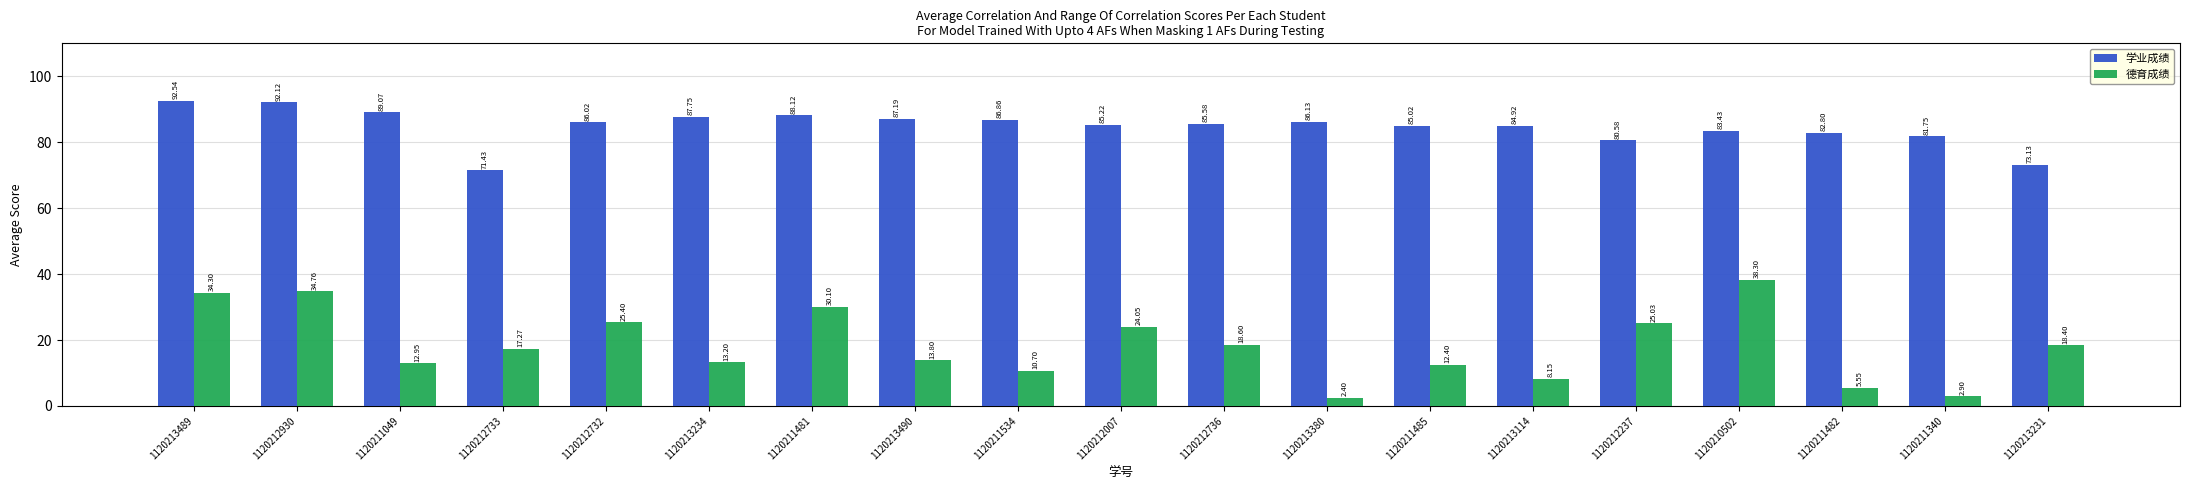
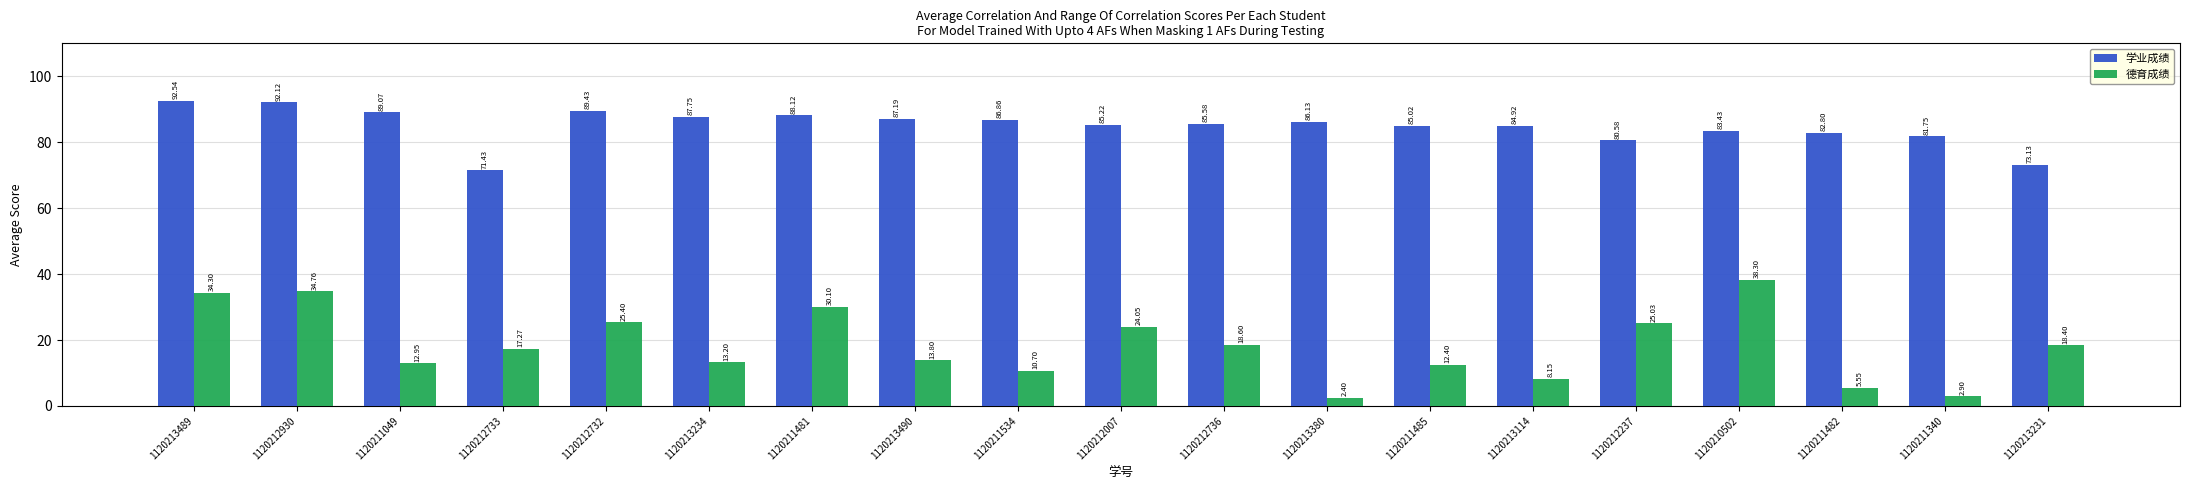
  {
    "学业成绩": {
      "1120213489": 92.54,
      "1120212930": 92.12,
      "1120211049": 89.07,
      "1120212733": 71.43,
-     "1120212732": 86.02,
+     "1120212732": 89.43,
      "1120213234": 87.75,
      "1120211481": 88.12,
      "1120213490": 87.19,
      "1120211534": 86.86,
      "1120212007": 85.22,
      "1120212736": 85.58,
      "1120213380": 86.13,
      "1120211485": 85.02,
      "1120213114": 84.92,
      "1120212237": 80.58,
      "1120210502": 83.43,
      "1120211482": 82.80,
      "1120211340": 81.75,
      "1120213231": 73.13
    },
    "德育成绩": {
      "1120213489": 34.30,
      "1120212930": 34.76,
      "1120211049": 12.95,
      "1120212733": 17.27,
      "1120212732": 25.40,
      "1120213234": 13.20,
      "1120211481": 30.10,
      "1120213490": 13.80,
      "1120211534": 10.70,
      "1120212007": 24.05,
      "1120212736": 18.60,
      "1120213380": 2.40,
      "1120211485": 12.40,
      "1120213114": 8.15,
      "1120212237": 25.03,
      "1120210502": 38.30,
      "1120211482": 5.55,
      "1120211340": 2.90,
      "1120213231": 18.40
    }
  }
